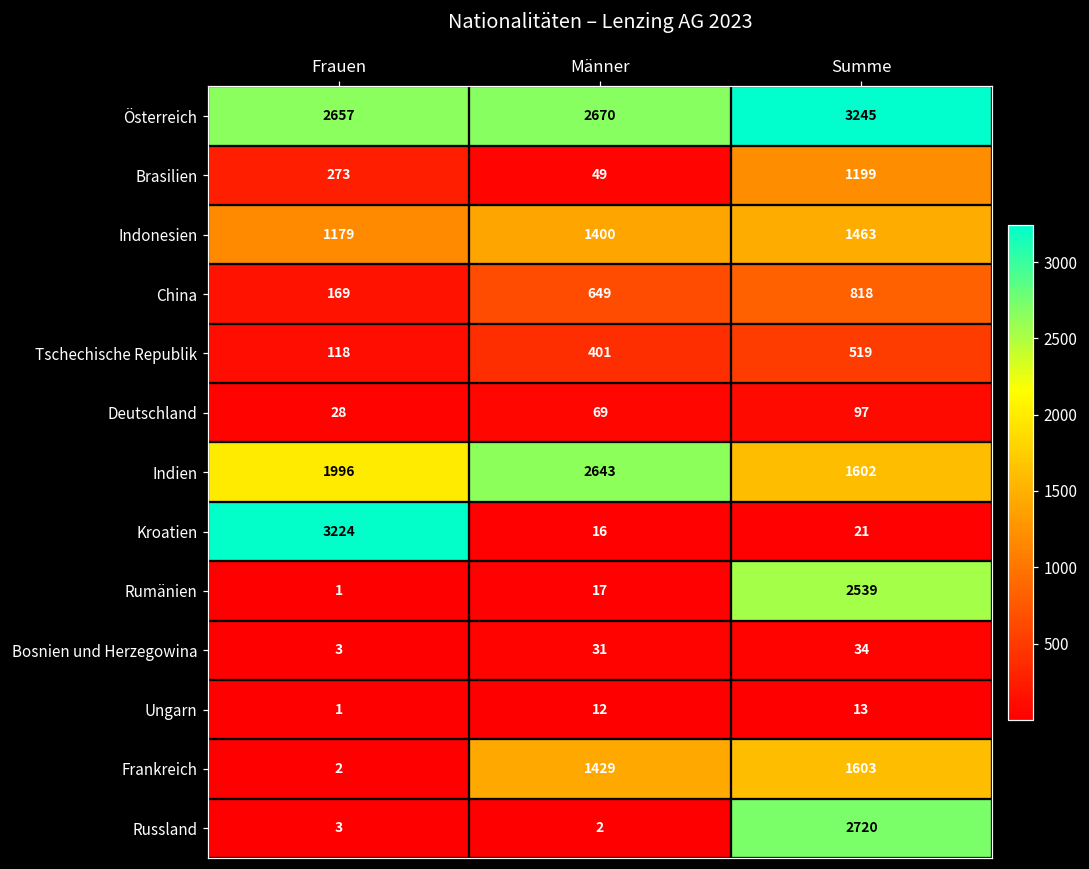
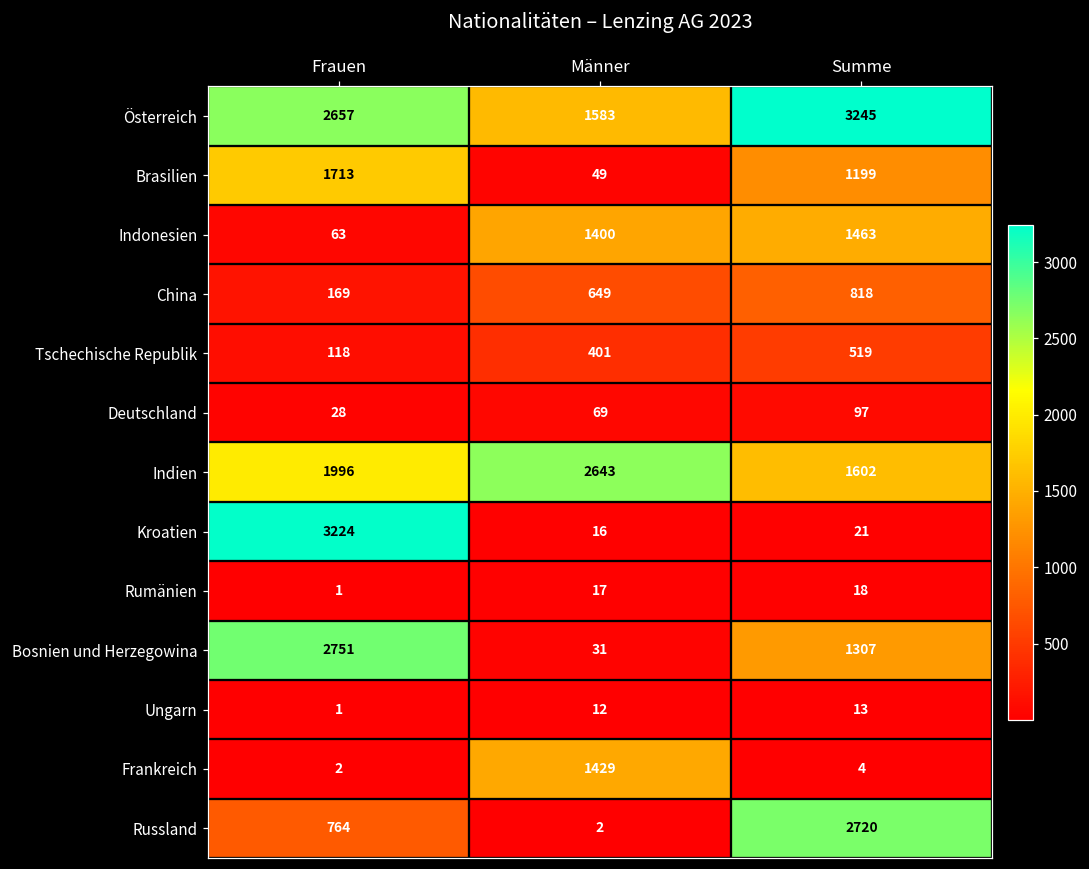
  {
    "Österreich": {
      "Frauen": 2657,
-     "Männer": 2670,
+     "Männer": 1583,
      "Summe": 3245
    },
    "Brasilien": {
-     "Frauen": 273,
+     "Frauen": 1713,
      "Männer": 49,
      "Summe": 1199
    },
    "Indonesien": {
-     "Frauen": 1179,
+     "Frauen": 63,
      "Männer": 1400,
      "Summe": 1463
    },
    "China": {
      "Frauen": 169,
      "Männer": 649,
      "Summe": 818
    },
    "Tschechische Republik": {
      "Frauen": 118,
      "Männer": 401,
      "Summe": 519
    },
    "Deutschland": {
      "Frauen": 28,
      "Männer": 69,
      "Summe": 97
    },
    "Indien": {
      "Frauen": 1996,
      "Männer": 2643,
      "Summe": 1602
    },
    "Kroatien": {
      "Frauen": 3224,
      "Männer": 16,
      "Summe": 21
    },
    "Rumänien": {
      "Frauen": 1,
      "Männer": 17,
-     "Summe": 2539
+     "Summe": 18
    },
    "Bosnien und Herzegowina": {
-     "Frauen": 3,
+     "Frauen": 2751,
      "Männer": 31,
-     "Summe": 34
+     "Summe": 1307
    },
    "Ungarn": {
      "Frauen": 1,
      "Männer": 12,
      "Summe": 13
    },
    "Frankreich": {
      "Frauen": 2,
      "Männer": 1429,
-     "Summe": 1603
+     "Summe": 4
    },
    "Russland": {
-     "Frauen": 3,
+     "Frauen": 764,
      "Männer": 2,
      "Summe": 2720
    }
  }
